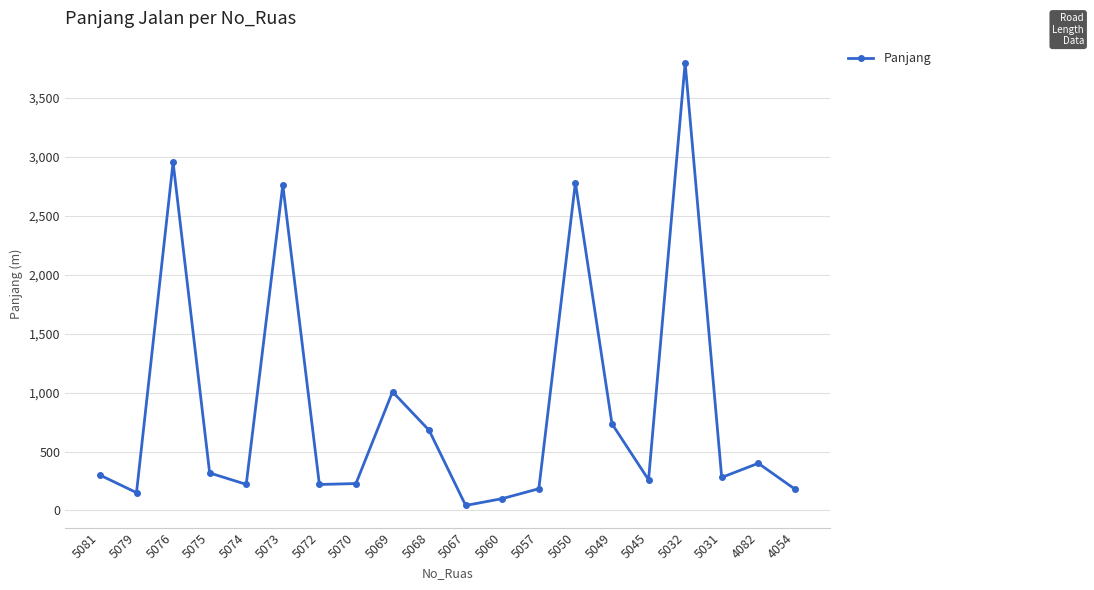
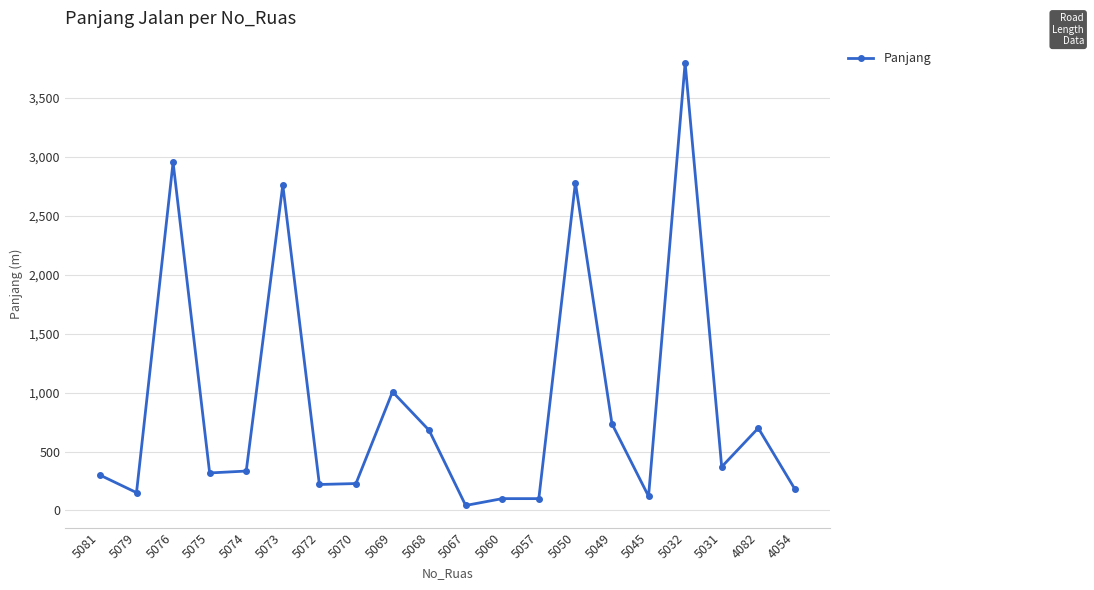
  {
    "5081": "300",
    "5079": "150",
    "5076": "2,960",
    "5075": "320",
-   "5074": "220",
+   "5074": "330",
    "5073": "2,760",
    "5072": "220",
    "5070": "230",
    "5069": "1,010",
    "5068": "680",
    "5067": "40",
    "5060": "100",
-   "5057": "180",
+   "5057": "100",
    "5050": "2,780",
    "5049": "740",
-   "5045": "260",
+   "5045": "120",
    "5032": "3,800",
-   "5031": "280",
-   "4082": "400",
+   "5031": "370",
+   "4082": "700",
    "4054": "180"
  }
